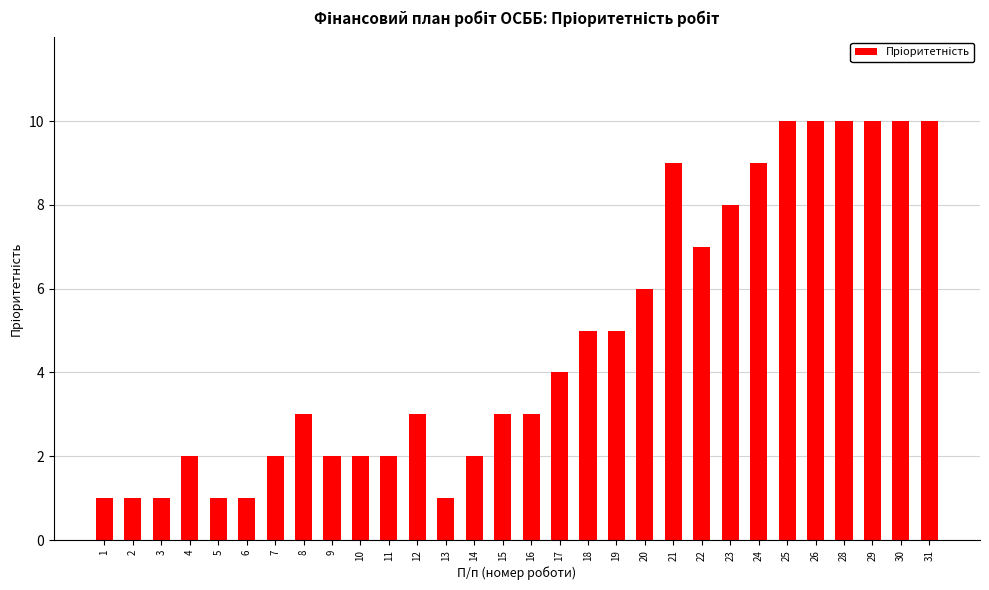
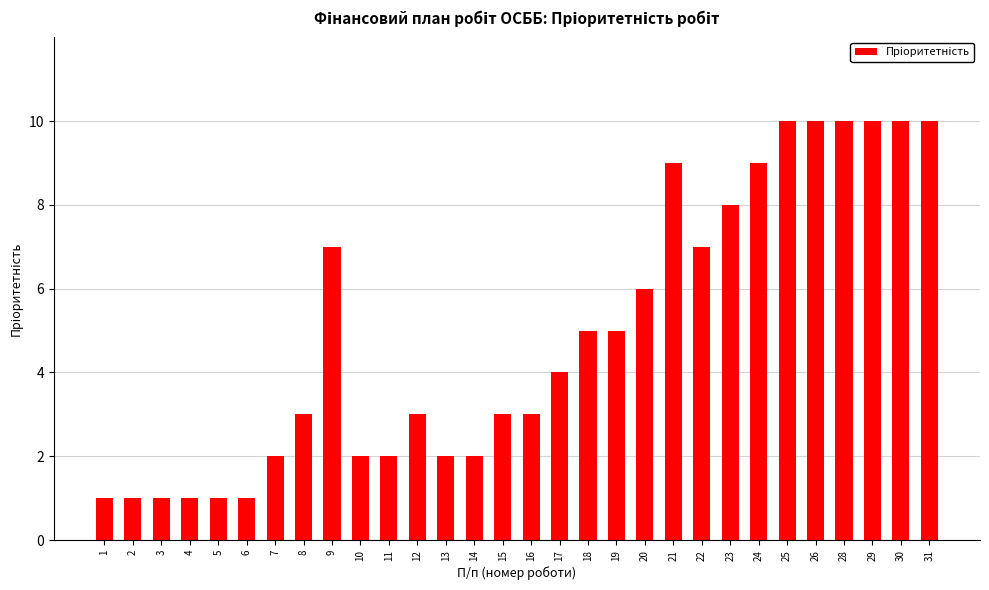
  {
    "1": 1,
    "2": 1,
    "3": 1,
-   "4": 2,
+   "4": 1,
    "5": 1,
    "6": 1,
    "7": 2,
    "8": 3,
-   "9": 2,
+   "9": 7,
    "10": 2,
    "11": 2,
    "12": 3,
-   "13": 1,
+   "13": 2,
    "14": 2,
    "15": 3,
    "16": 3,
    "17": 4,
    "18": 5,
    "19": 5,
    "20": 6,
    "21": 9,
    "22": 7,
    "23": 8,
    "24": 9,
    "25": 10,
    "26": 10,
    "28": 10,
    "29": 10,
    "30": 10,
    "31": 10
  }
